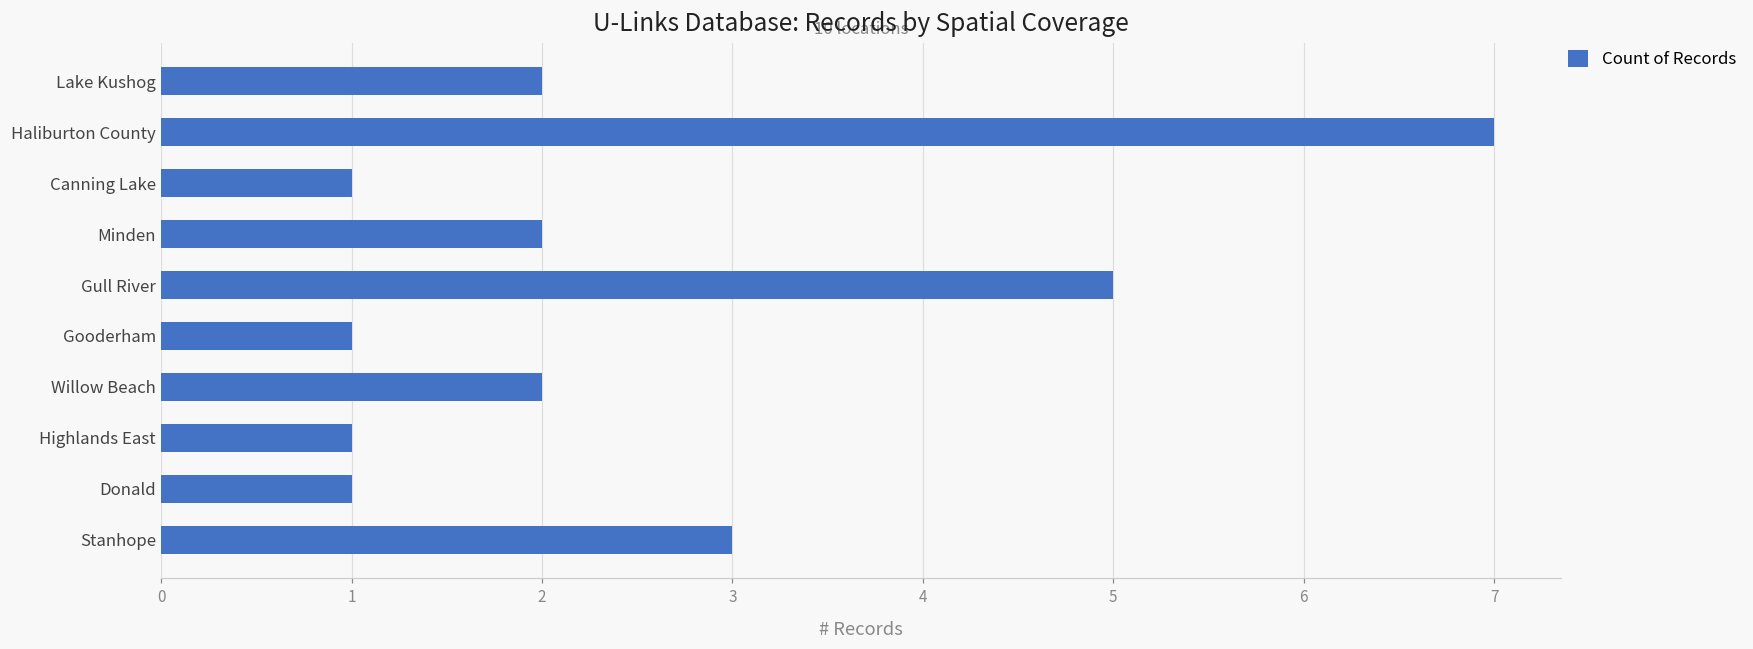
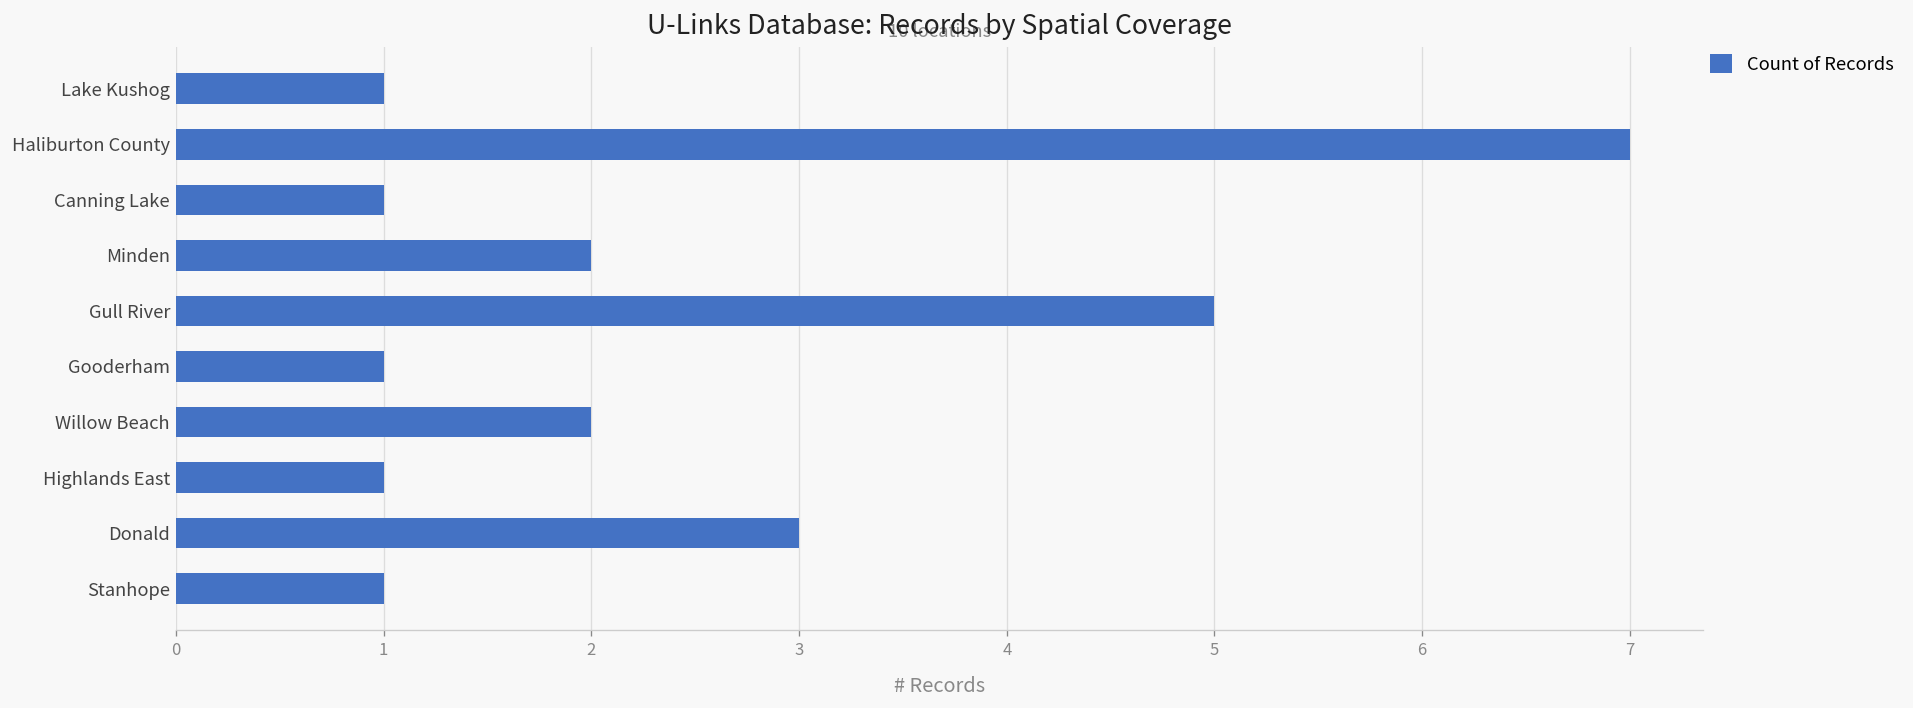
  {
-   "Lake Kushog": 2,
+   "Lake Kushog": 1,
    "Haliburton County": 7,
    "Canning Lake": 1,
    "Minden": 2,
    "Gull River": 5,
    "Gooderham": 1,
    "Willow Beach": 2,
    "Highlands East": 1,
-   "Donald": 1,
-   "Stanhope": 3
+   "Donald": 3,
+   "Stanhope": 1
  }
